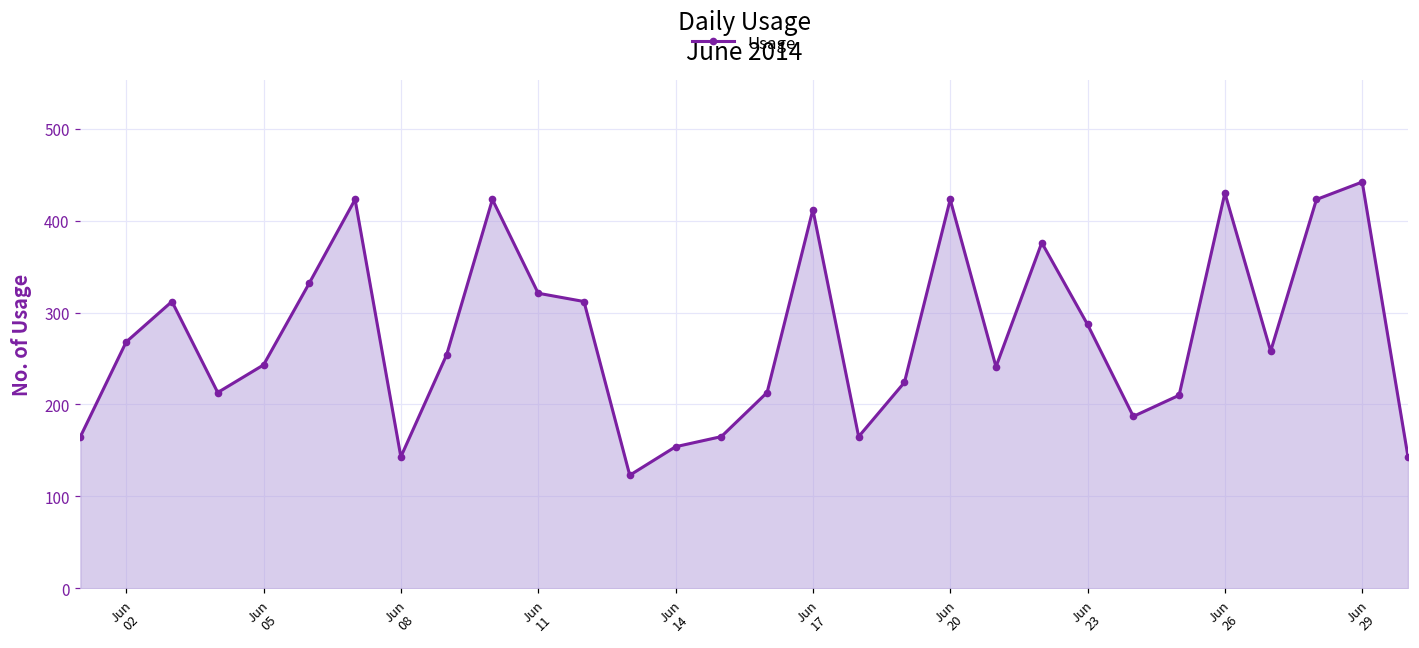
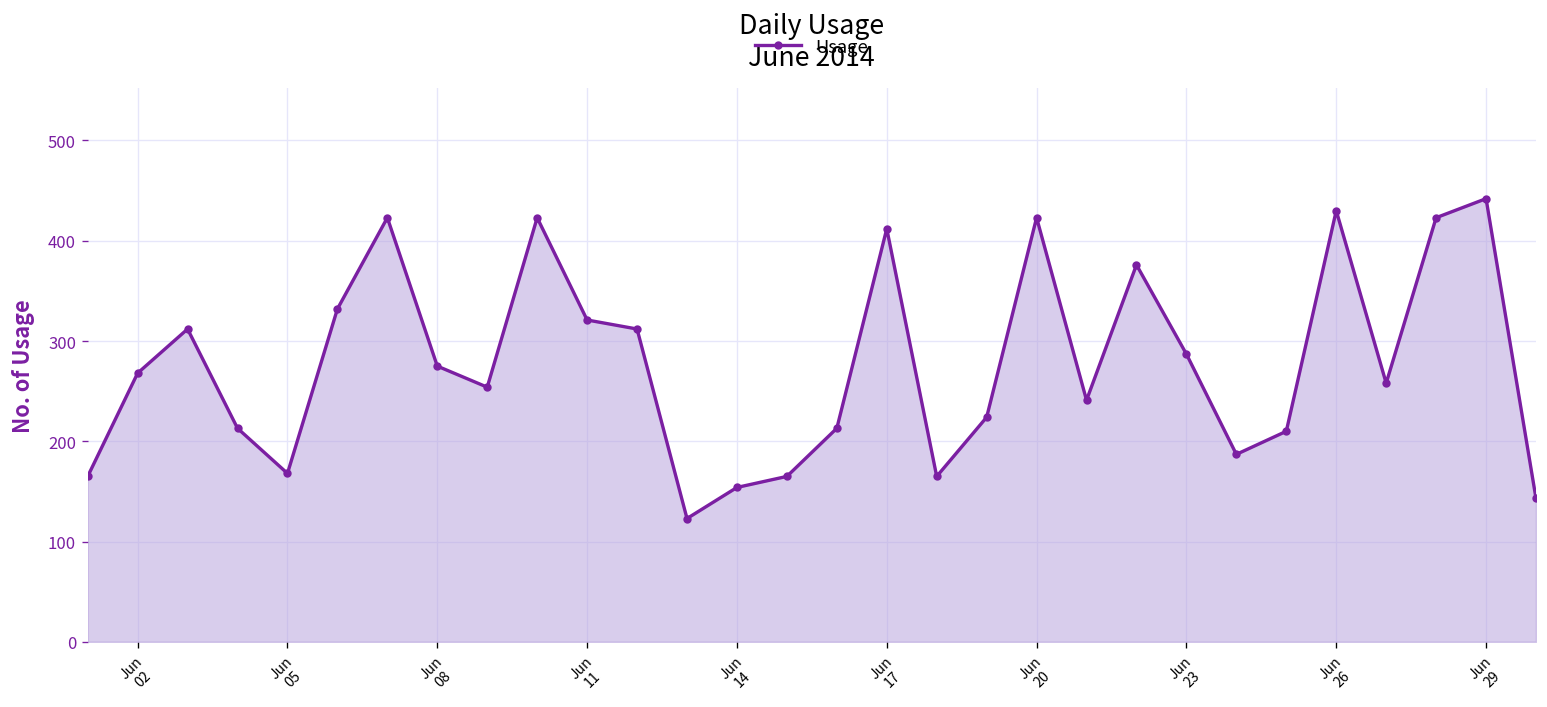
  {
    "Jun 02": 270,
-   "Jun 05": 240,
-   "Jun 08": 140,
+   "Jun 05": 170,
+   "Jun 08": 280,
    "Jun 11": 320,
    "Jun 14": 150,
    "Jun 17": 410,
    "Jun 20": 420,
    "Jun 23": 290,
    "Jun 26": 430,
    "Jun 29": 440
  }
